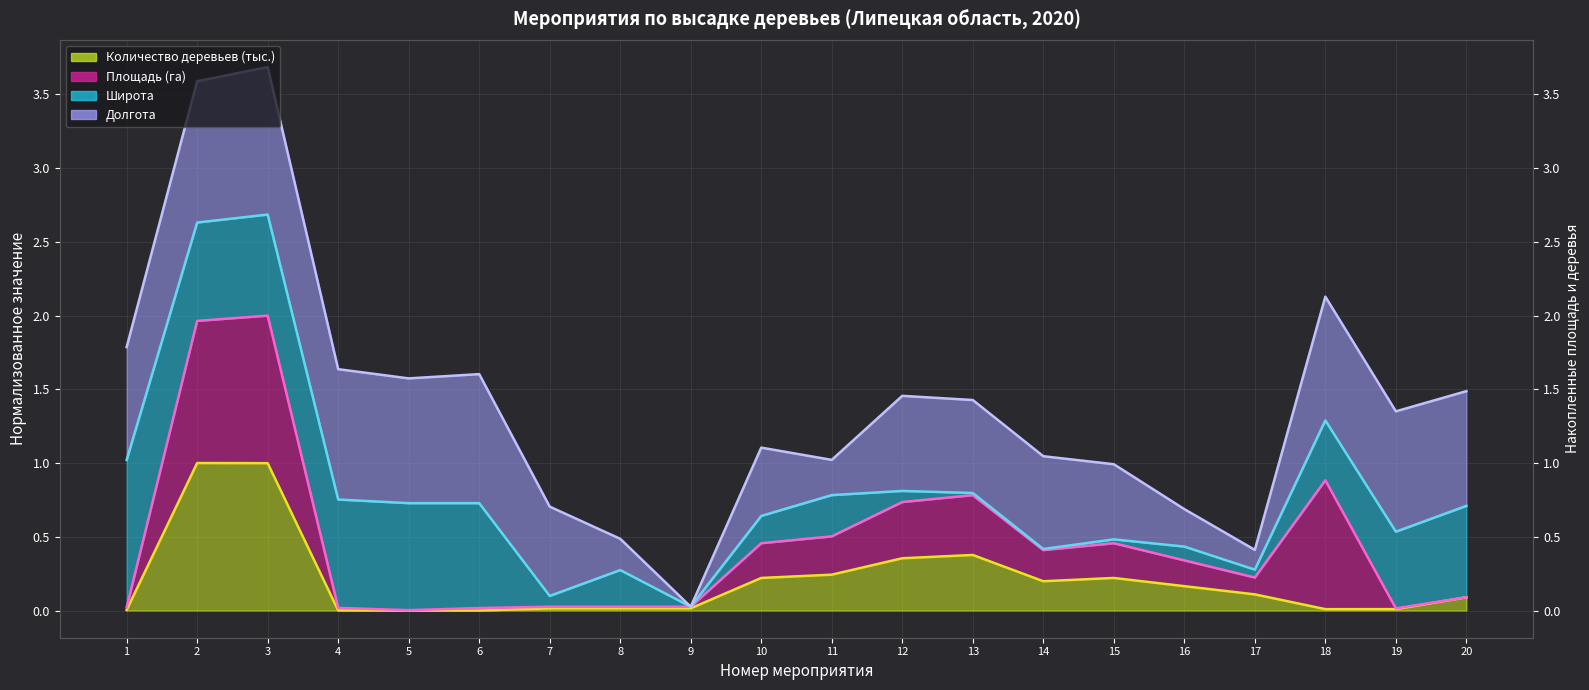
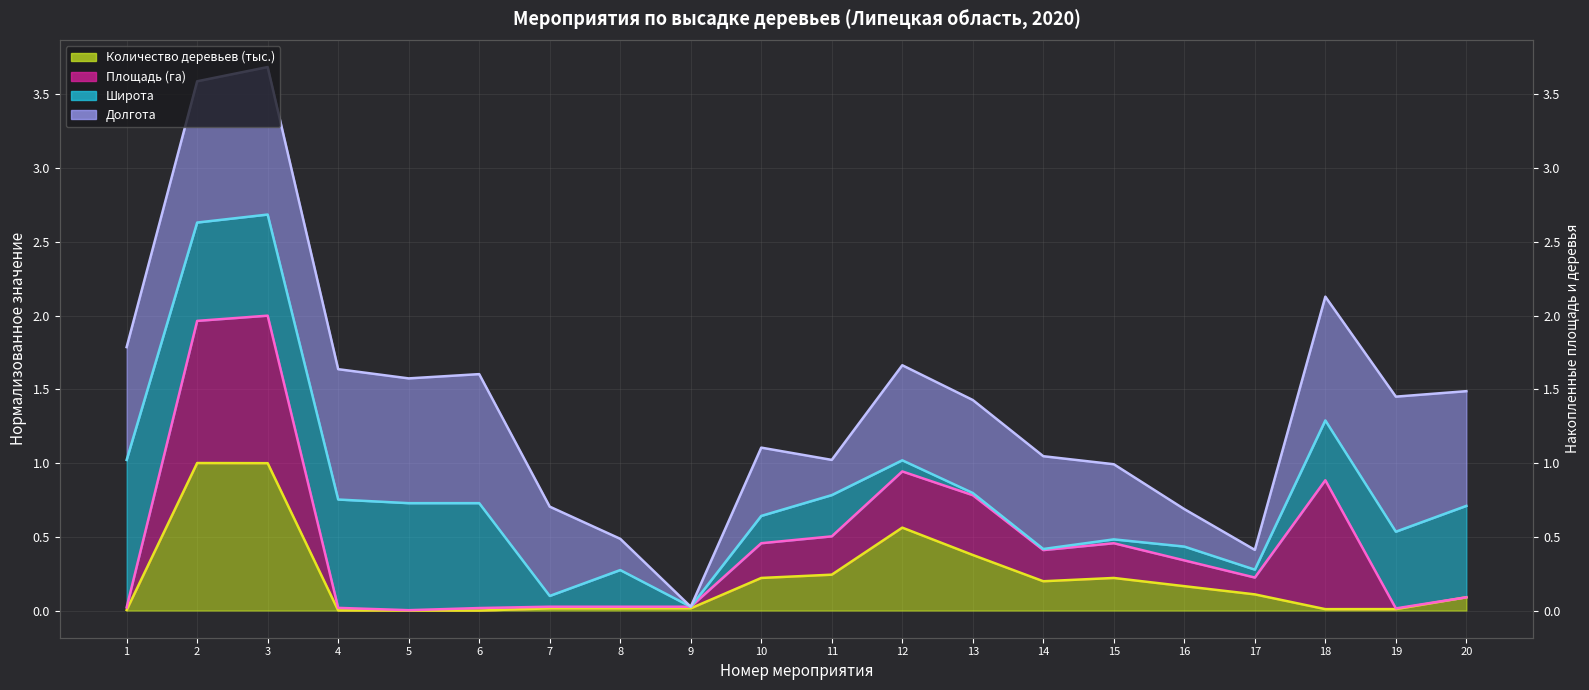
  {
    "Количество деревьев (тыс.)": {
      "2": 1.00,
      "3": 1.00,
      "10": 0.22,
      "11": 0.24,
-     "12": 0.35,
+     "12": 0.56,
      "13": 0.38,
      "14": 0.20,
      "15": 0.22,
      "16": 0.17,
      "17": 0.11,
      "18": 0.01
    },
    "Площадь (га)": {
      "2": 0.96,
      "3": 1.00,
      "10": 0.24,
      "11": 0.26,
      "12": 0.38,
      "15": 0.24,
      "16": 0.17,
      "17": 0.11,
      "18": 0.87
    },
    "Широта": {
      "1": 1.00,
      "2": 0.67,
      "3": 0.69,
      "4": 0.73,
      "5": 0.73,
      "6": 0.71,
      "7": 0.07,
      "8": 0.25,
      "10": 0.19,
      "11": 0.28,
      "12": 0.08,
      "15": 0.03,
      "16": 0.09,
      "17": 0.05,
      "18": 0.41,
      "19": 0.52,
      "20": 0.62
    },
    "Долгота": {
      "1": 0.77,
      "4": 0.88,
      "5": 0.85,
      "6": 0.87,
      "7": 0.61,
      "8": 0.21,
      "10": 0.46,
      "11": 0.24,
      "12": 0.64,
      "13": 0.63,
      "14": 0.63,
      "15": 0.51,
      "16": 0.25,
      "17": 0.13,
      "18": 0.84,
-     "19": 0.82,
+     "19": 0.92,
      "20": 0.78
    }
  }
